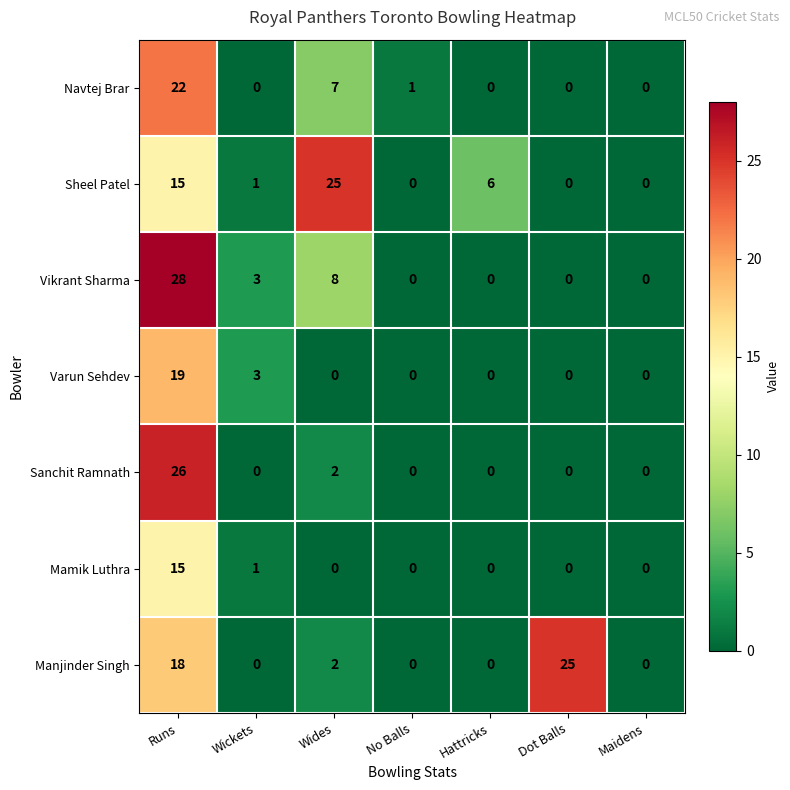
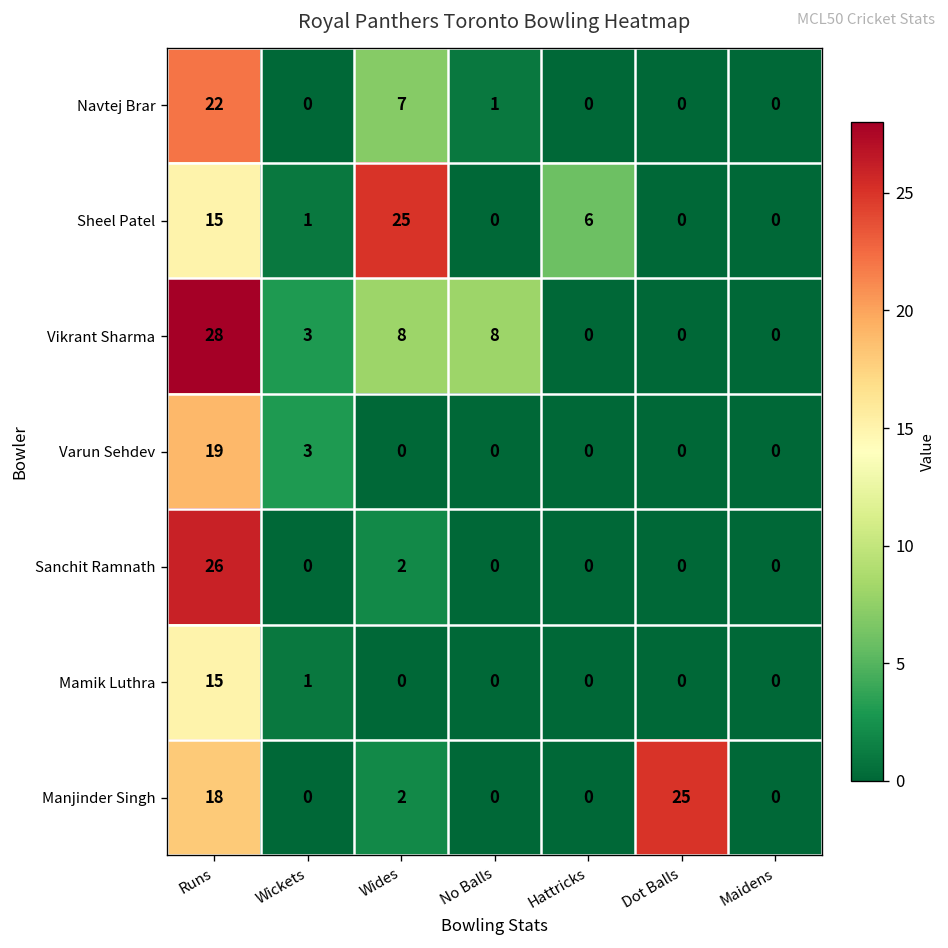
  {
    "Navtej Brar": {
      "Runs": 22,
      "Wickets": 0,
      "Wides": 7,
      "No Balls": 1,
      "Hattricks": 0,
      "Dot Balls": 0,
      "Maidens": 0
    },
    "Sheel Patel": {
      "Runs": 15,
      "Wickets": 1,
      "Wides": 25,
      "No Balls": 0,
      "Hattricks": 6,
      "Dot Balls": 0,
      "Maidens": 0
    },
    "Vikrant Sharma": {
      "Runs": 28,
      "Wickets": 3,
      "Wides": 8,
-     "No Balls": 0,
+     "No Balls": 8,
      "Hattricks": 0,
      "Dot Balls": 0,
      "Maidens": 0
    },
    "Varun Sehdev": {
      "Runs": 19,
      "Wickets": 3,
      "Wides": 0,
      "No Balls": 0,
      "Hattricks": 0,
      "Dot Balls": 0,
      "Maidens": 0
    },
    "Sanchit Ramnath": {
      "Runs": 26,
      "Wickets": 0,
      "Wides": 2,
      "No Balls": 0,
      "Hattricks": 0,
      "Dot Balls": 0,
      "Maidens": 0
    },
    "Mamik Luthra": {
      "Runs": 15,
      "Wickets": 1,
      "Wides": 0,
      "No Balls": 0,
      "Hattricks": 0,
      "Dot Balls": 0,
      "Maidens": 0
    },
    "Manjinder Singh": {
      "Runs": 18,
      "Wickets": 0,
      "Wides": 2,
      "No Balls": 0,
      "Hattricks": 0,
      "Dot Balls": 25,
      "Maidens": 0
    }
  }
